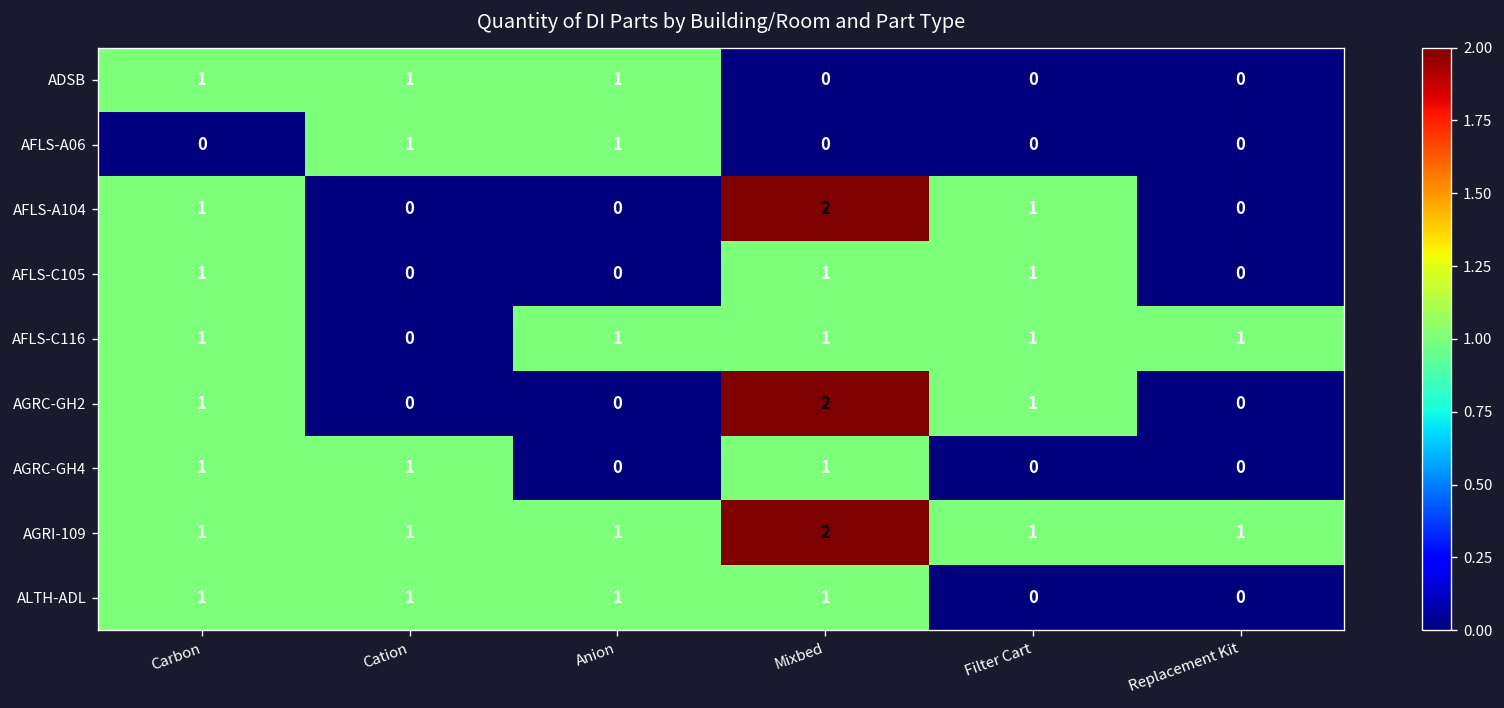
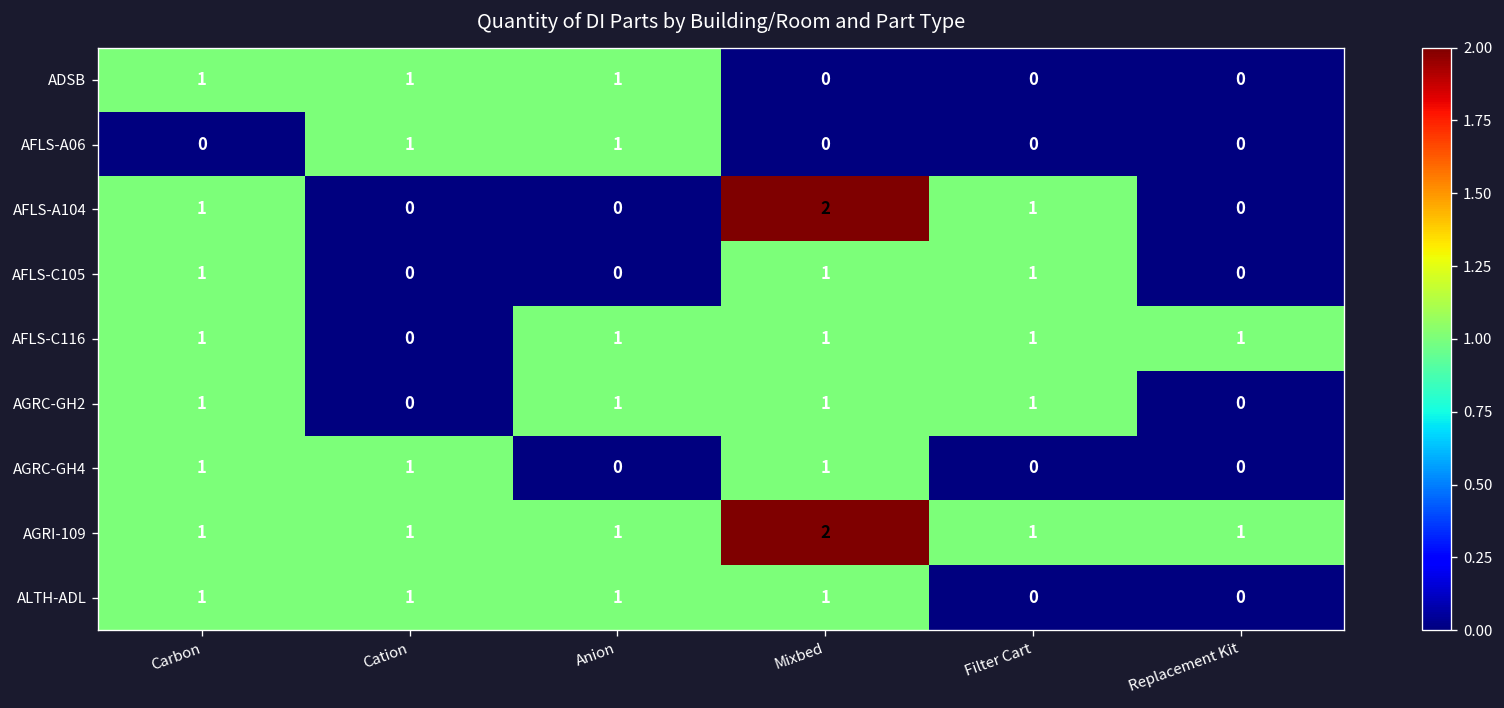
  {
    "ADSB": {
      "Carbon": 1,
      "Cation": 1,
      "Anion": 1,
      "Mixbed": 0,
      "Filter Cart": 0,
      "Replacement Kit": 0
    },
    "AFLS-A06": {
      "Carbon": 0,
      "Cation": 1,
      "Anion": 1,
      "Mixbed": 0,
      "Filter Cart": 0,
      "Replacement Kit": 0
    },
    "AFLS-A104": {
      "Carbon": 1,
      "Cation": 0,
      "Anion": 0,
      "Mixbed": 2,
      "Filter Cart": 1,
      "Replacement Kit": 0
    },
    "AFLS-C105": {
      "Carbon": 1,
      "Cation": 0,
      "Anion": 0,
      "Mixbed": 1,
      "Filter Cart": 1,
      "Replacement Kit": 0
    },
    "AFLS-C116": {
      "Carbon": 1,
      "Cation": 0,
      "Anion": 1,
      "Mixbed": 1,
      "Filter Cart": 1,
      "Replacement Kit": 1
    },
    "AGRC-GH2": {
      "Carbon": 1,
      "Cation": 0,
-     "Anion": 0,
-     "Mixbed": 2,
+     "Anion": 1,
+     "Mixbed": 1,
      "Filter Cart": 1,
      "Replacement Kit": 0
    },
    "AGRC-GH4": {
      "Carbon": 1,
      "Cation": 1,
      "Anion": 0,
      "Mixbed": 1,
      "Filter Cart": 0,
      "Replacement Kit": 0
    },
    "AGRI-109": {
      "Carbon": 1,
      "Cation": 1,
      "Anion": 1,
      "Mixbed": 2,
      "Filter Cart": 1,
      "Replacement Kit": 1
    },
    "ALTH-ADL": {
      "Carbon": 1,
      "Cation": 1,
      "Anion": 1,
      "Mixbed": 1,
      "Filter Cart": 0,
      "Replacement Kit": 0
    }
  }
